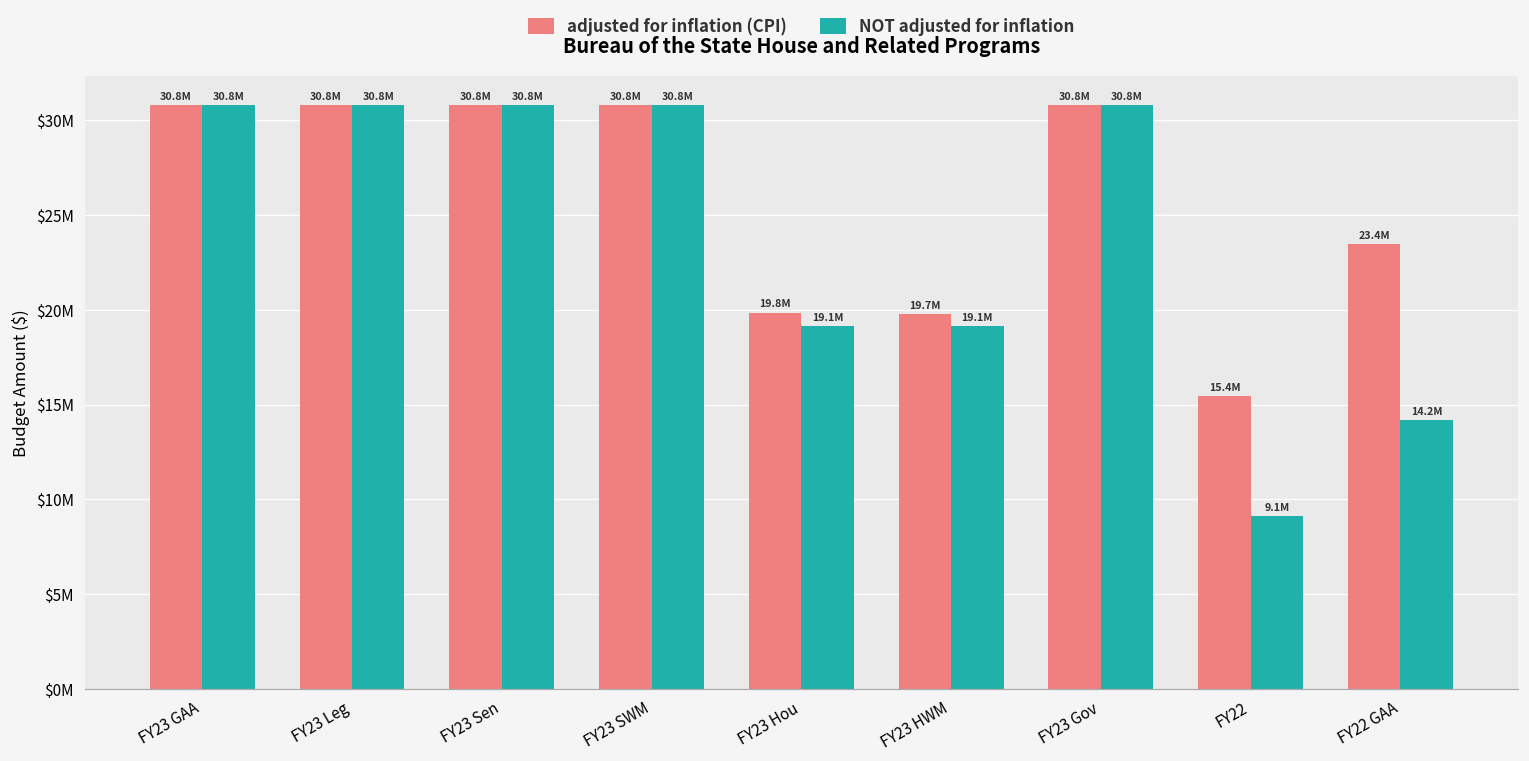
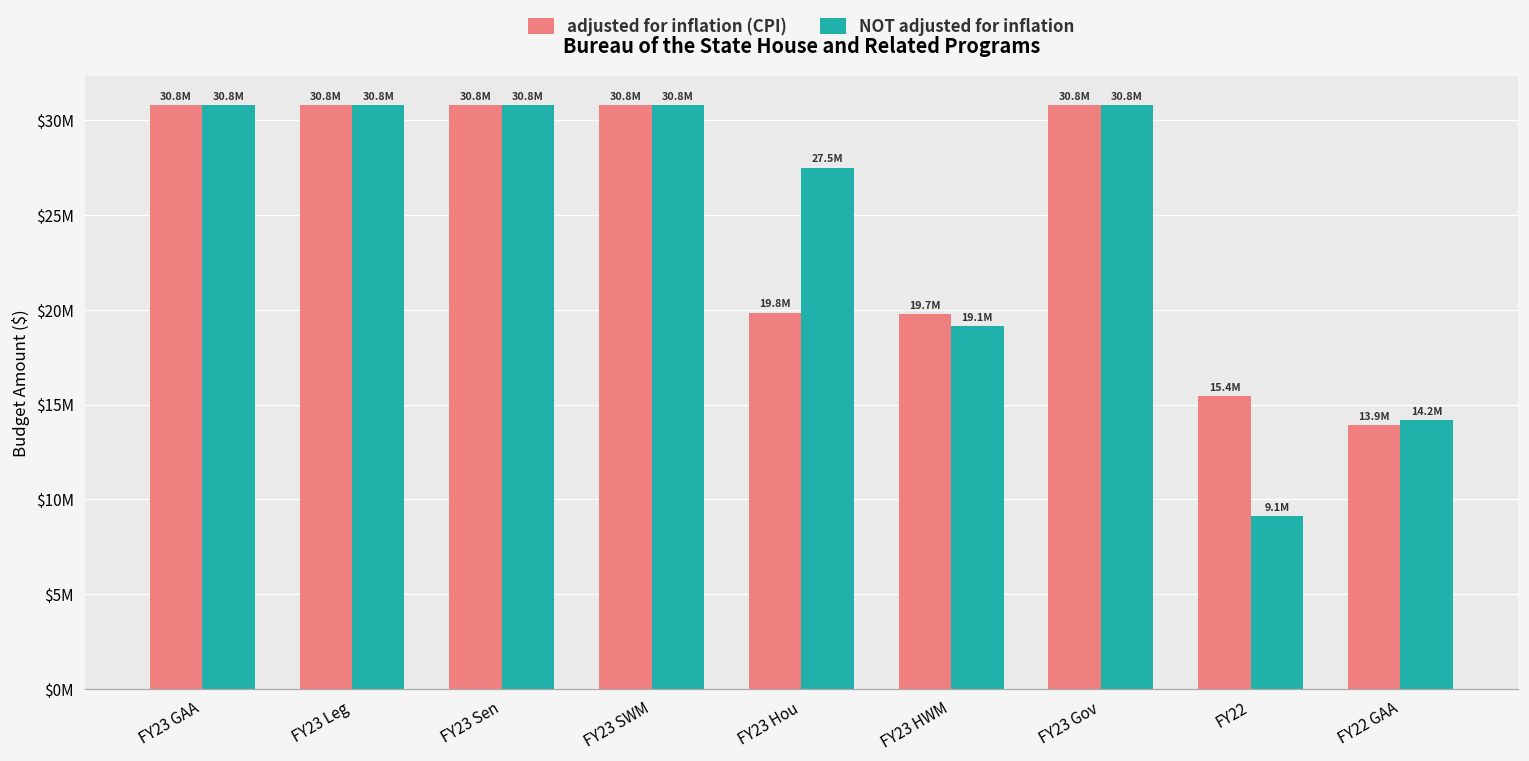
  {
    "adjusted for inflation (CPI)": {
      "FY23 GAA": "30.8M",
      "FY23 Leg": "30.8M",
      "FY23 Sen": "30.8M",
      "FY23 SWM": "30.8M",
      "FY23 Hou": "19.8M",
      "FY23 HWM": "19.7M",
      "FY23 Gov": "30.8M",
      "FY22": "15.4M",
-     "FY22 GAA": "23.4M"
+     "FY22 GAA": "13.9M"
    },
    "NOT adjusted for inflation": {
      "FY23 GAA": "30.8M",
      "FY23 Leg": "30.8M",
      "FY23 Sen": "30.8M",
      "FY23 SWM": "30.8M",
-     "FY23 Hou": "19.1M",
+     "FY23 Hou": "27.5M",
      "FY23 HWM": "19.1M",
      "FY23 Gov": "30.8M",
      "FY22": "9.1M",
      "FY22 GAA": "14.2M"
    }
  }
